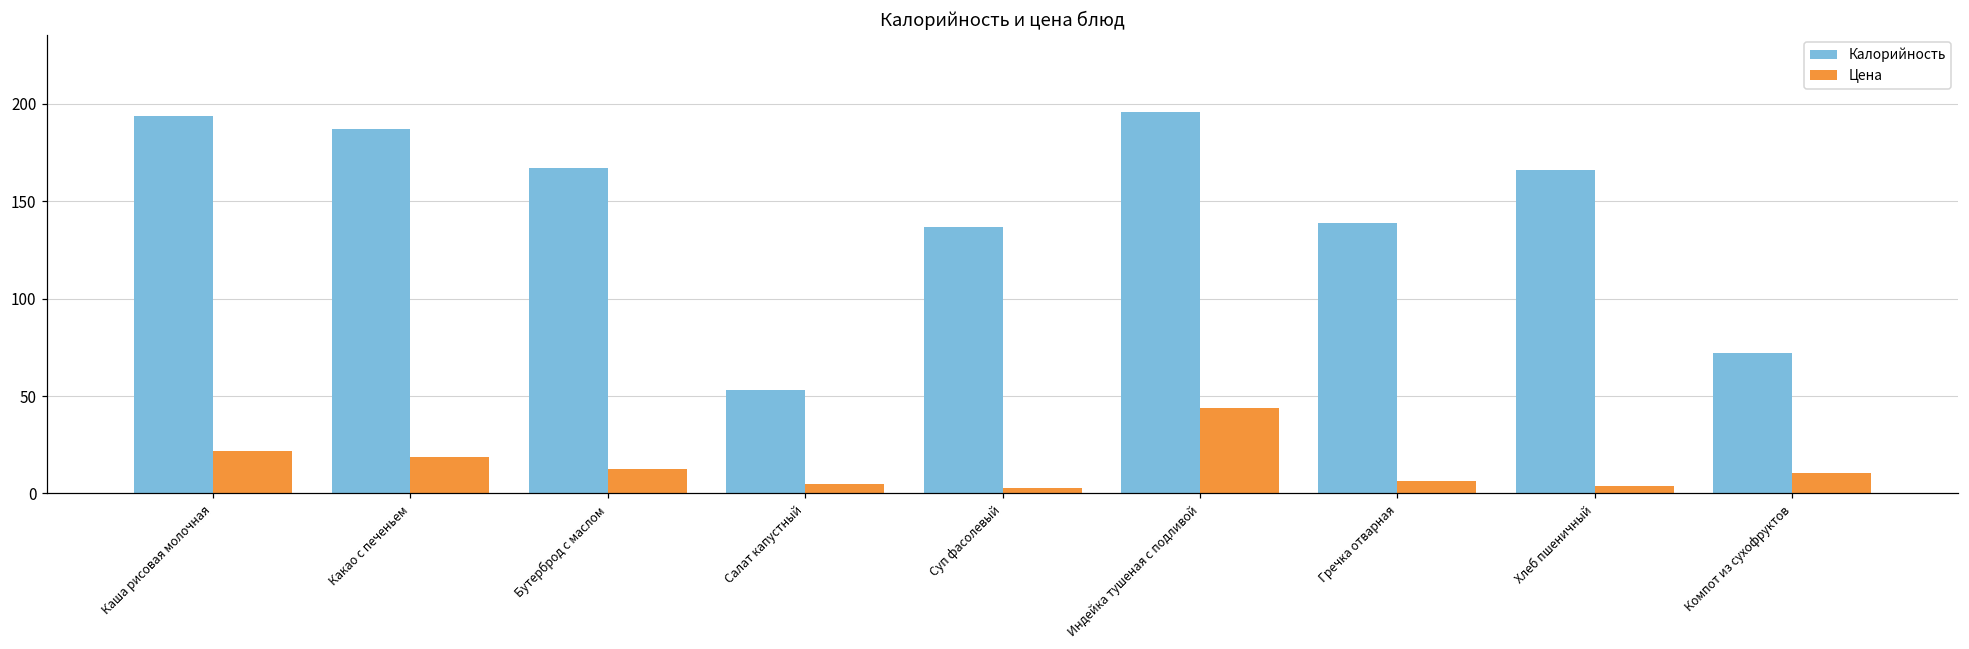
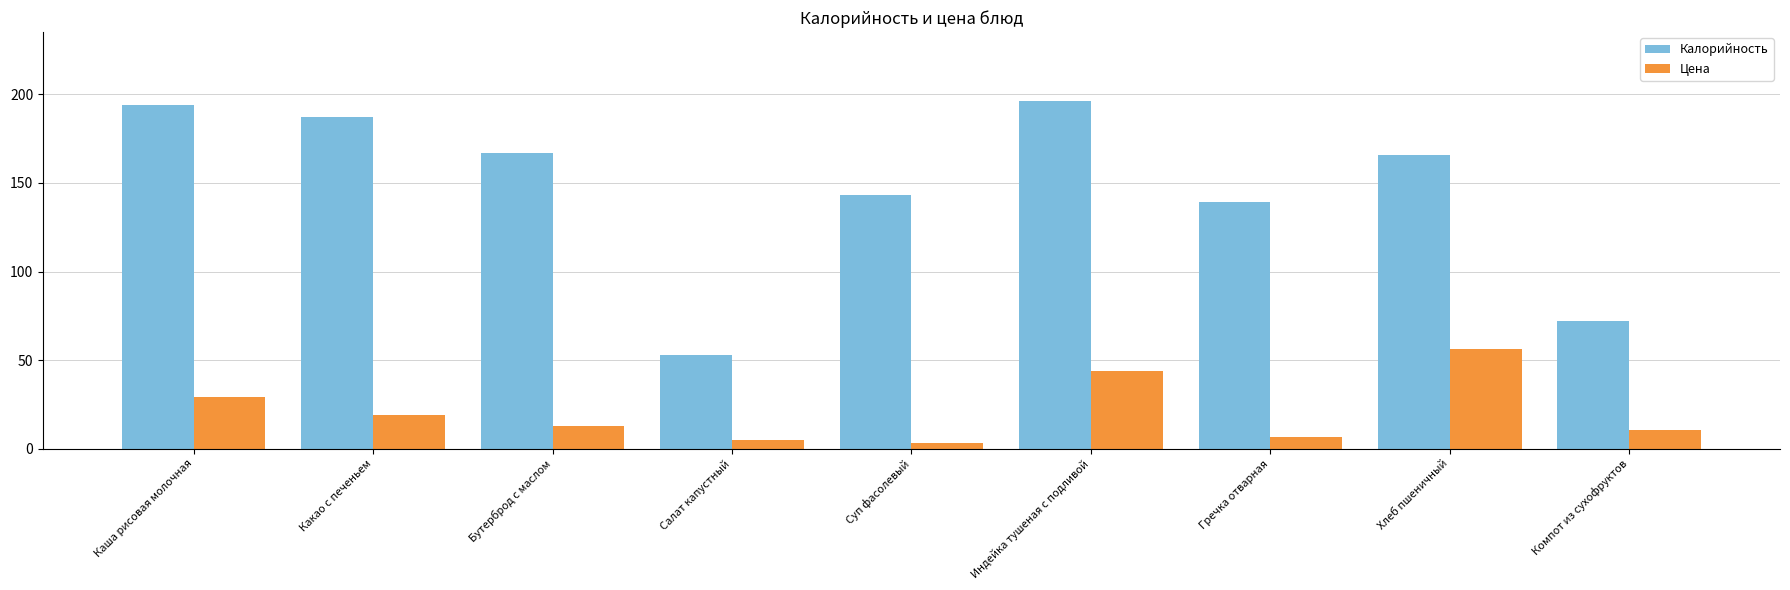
  {
    "Калорийность": {
      "Каша рисовая молочная": 194,
      "Какао с печеньем": 187,
      "Бутерброд с маслом": 167,
      "Салат капустный": 53,
-     "Суп фасолевый": 137,
+     "Суп фасолевый": 143,
      "Индейка тушеная с подливой": 196,
      "Гречка отварная": 139,
      "Хлеб пшеничный": 166,
      "Компот из сухофруктов": 72
    },
    "Цена": {
-     "Каша рисовая молочная": 22,
+     "Каша рисовая молочная": 29,
      "Какао с печеньем": 19,
      "Бутерброд с маслом": 13,
      "Салат капустный": 5,
      "Суп фасолевый": 3,
      "Индейка тушеная с подливой": 44,
      "Гречка отварная": 6,
-     "Хлеб пшеничный": 4,
+     "Хлеб пшеничный": 56,
      "Компот из сухофруктов": 11
    }
  }
